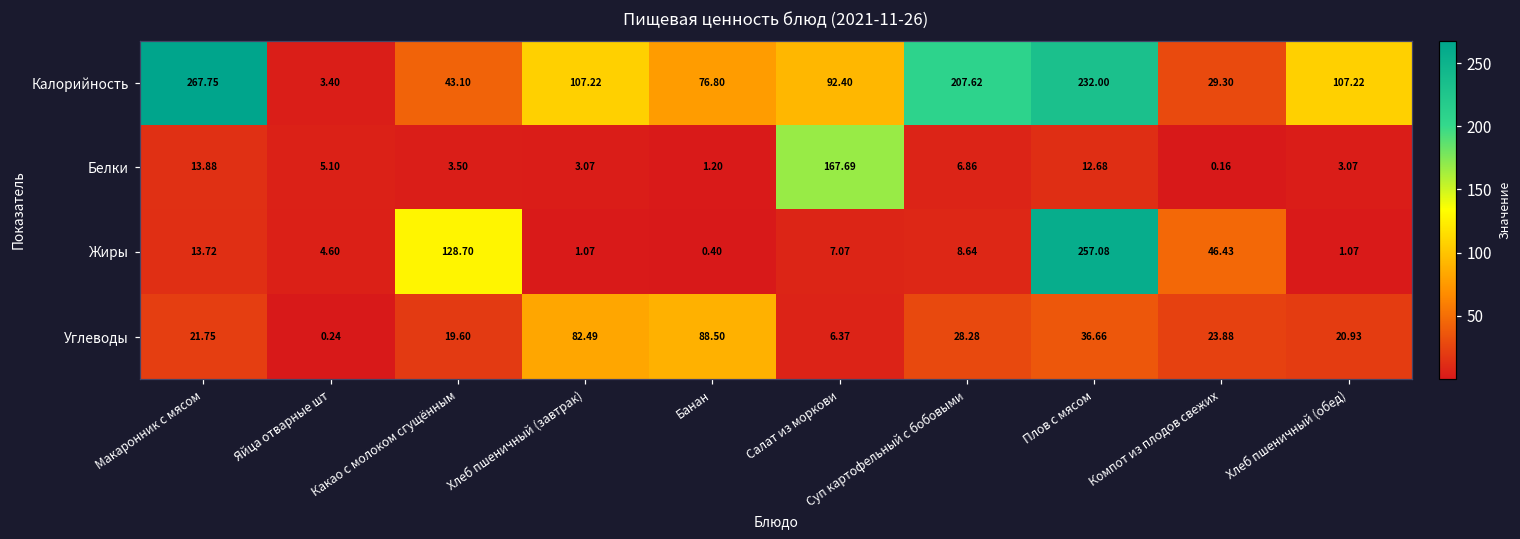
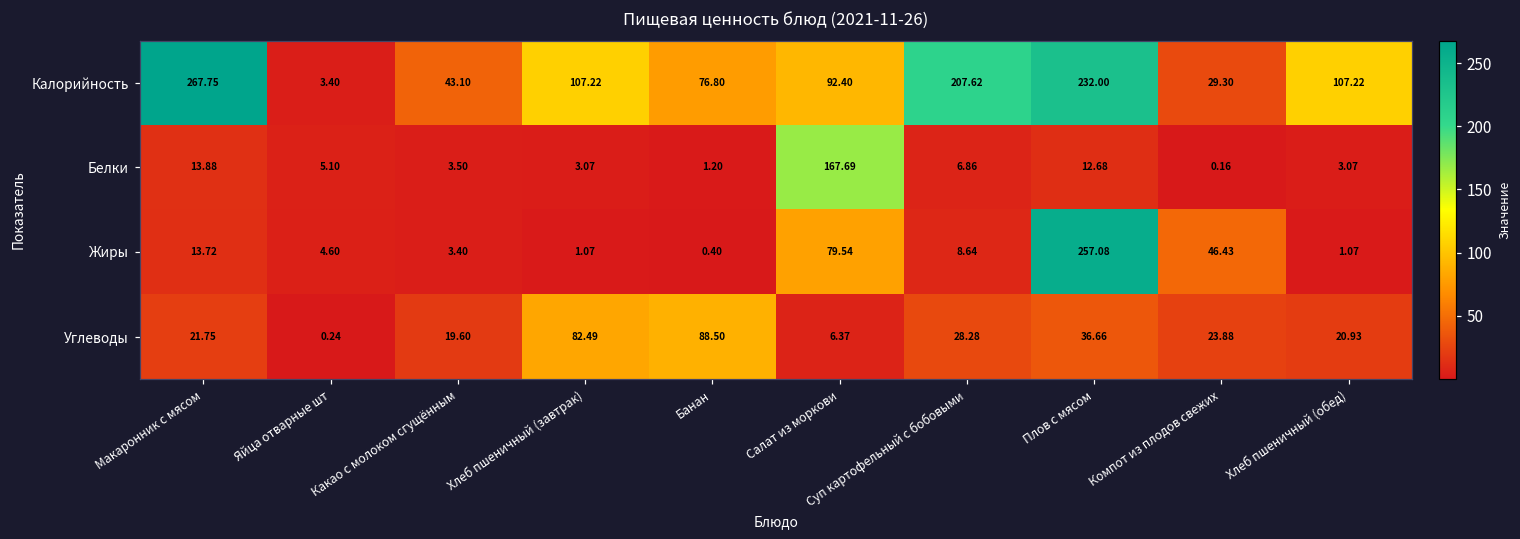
  {
    "Калорийность": {
      "Макаронник с мясом": 267.75,
      "Яйца отварные шт": 3.40,
      "Какао с молоком сгущённым": 43.10,
      "Хлеб пшеничный (завтрак)": 107.22,
      "Банан": 76.80,
      "Салат из моркови": 92.40,
      "Суп картофельный с бобовыми": 207.62,
      "Плов с мясом": 232.00,
      "Компот из плодов свежих": 29.30,
      "Хлеб пшеничный (обед)": 107.22
    },
    "Белки": {
      "Макаронник с мясом": 13.88,
      "Яйца отварные шт": 5.10,
      "Какао с молоком сгущённым": 3.50,
      "Хлеб пшеничный (завтрак)": 3.07,
      "Банан": 1.20,
      "Салат из моркови": 167.69,
      "Суп картофельный с бобовыми": 6.86,
      "Плов с мясом": 12.68,
      "Компот из плодов свежих": 0.16,
      "Хлеб пшеничный (обед)": 3.07
    },
    "Жиры": {
      "Макаронник с мясом": 13.72,
      "Яйца отварные шт": 4.60,
-     "Какао с молоком сгущённым": 128.70,
+     "Какао с молоком сгущённым": 3.40,
      "Хлеб пшеничный (завтрак)": 1.07,
      "Банан": 0.40,
-     "Салат из моркови": 7.07,
+     "Салат из моркови": 79.54,
      "Суп картофельный с бобовыми": 8.64,
      "Плов с мясом": 257.08,
      "Компот из плодов свежих": 46.43,
      "Хлеб пшеничный (обед)": 1.07
    },
    "Углеводы": {
      "Макаронник с мясом": 21.75,
      "Яйца отварные шт": 0.24,
      "Какао с молоком сгущённым": 19.60,
      "Хлеб пшеничный (завтрак)": 82.49,
      "Банан": 88.50,
      "Салат из моркови": 6.37,
      "Суп картофельный с бобовыми": 28.28,
      "Плов с мясом": 36.66,
      "Компот из плодов свежих": 23.88,
      "Хлеб пшеничный (обед)": 20.93
    }
  }
